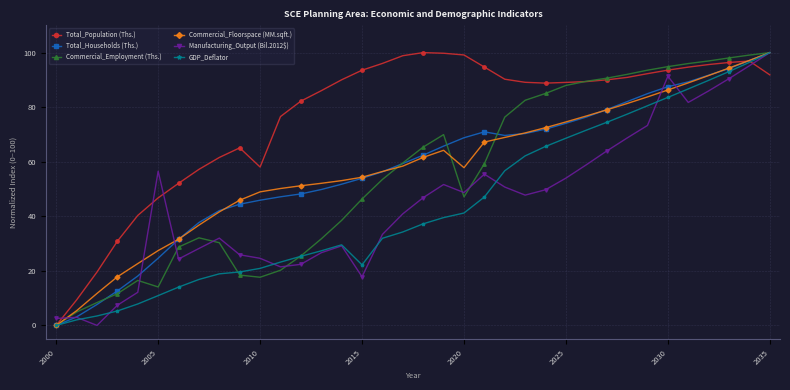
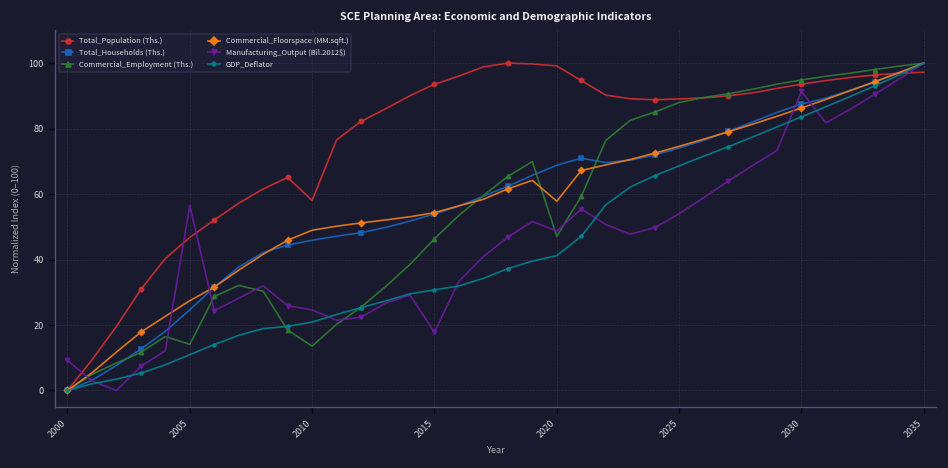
  {
    "Total_Population (Ths.)": {
      "2005": 47,
      "2010": 58,
      "2015": 94,
      "2020": 99,
      "2025": 89,
      "2030": 94,
-     "2035": 92
+     "2035": 97
    },
    "Total_Households (Ths.)": {
      "2005": 25,
      "2010": 46,
      "2020": 69,
      "2030": 88
    },
    "Commercial_Employment (Ths.)": {
      "2005": 14,
-     "2010": 18,
+     "2010": 14,
      "2015": 46,
      "2020": 47,
      "2025": 88,
      "2030": 95
    },
    "Commercial_Floorspace (MM.sqft.)": {
      "2005": 27,
      "2010": 49,
      "2020": 58,
      "2030": 86
    },
    "Manufacturing_Output (Bil.2012$)": {
-     "2000": 3,
+     "2000": 9,
      "2005": 57,
      "2010": 25,
      "2015": 18,
      "2020": 49,
      "2025": 54,
      "2030": 91
    },
    "GDP_Deflator": {
      "2005": 11,
      "2010": 21,
-     "2015": 22,
+     "2015": 31,
      "2020": 41,
      "2025": 69,
      "2030": 84
    }
  }
